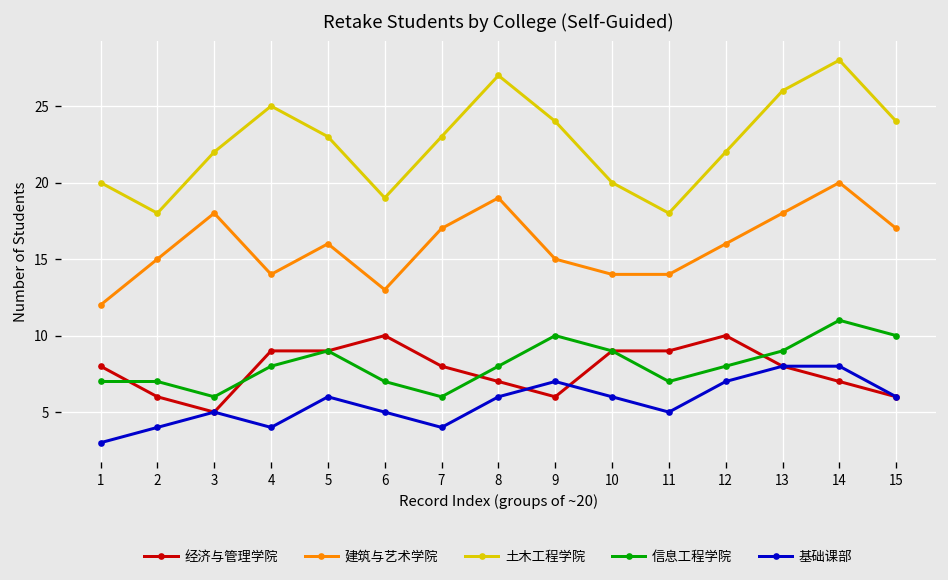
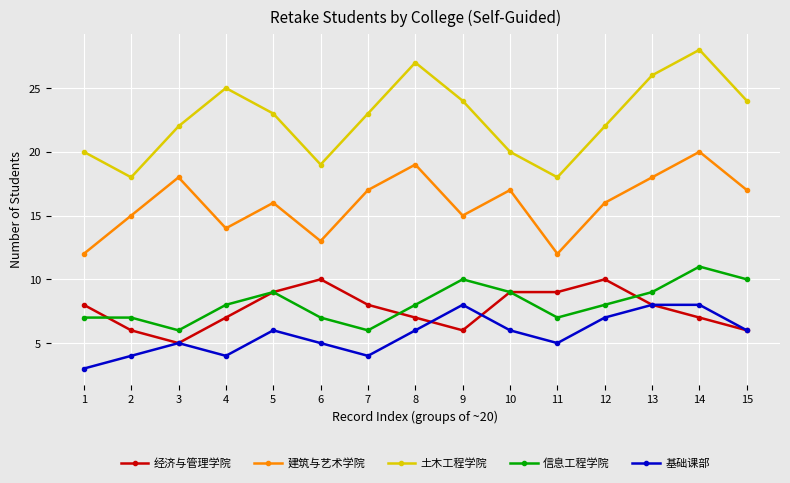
  {
    "经济与管理学院": {
      "1": 8,
      "2": 6,
-     "4": 9,
+     "4": 7,
      "6": 10,
      "7": 8,
      "8": 7,
      "9": 6,
      "11": 9,
      "12": 10,
      "14": 7
    },
    "建筑与艺术学院": {
      "1": 12,
      "2": 15,
      "3": 18,
      "4": 14,
      "5": 16,
      "6": 13,
      "7": 17,
      "8": 19,
      "9": 15,
-     "10": 14,
-     "11": 14,
+     "10": 17,
+     "11": 12,
      "12": 16,
      "13": 18,
      "14": 20,
      "15": 17
    },
    "土木工程学院": {
      "1": 20,
      "2": 18,
      "3": 22,
      "4": 25,
      "5": 23,
      "6": 19,
      "7": 23,
      "8": 27,
      "9": 24,
      "10": 20,
      "11": 18,
      "12": 22,
      "13": 26,
      "14": 28,
      "15": 24
    },
    "信息工程学院": {
      "1": 7,
      "2": 7,
      "3": 6,
      "4": 8,
      "6": 7,
      "7": 6,
      "8": 8,
      "9": 10,
      "11": 7,
      "12": 8,
      "13": 9,
      "14": 11,
      "15": 10
    },
    "基础课部": {
      "1": 3,
      "2": 4,
      "4": 4,
      "5": 6,
      "6": 5,
      "7": 4,
      "8": 6,
-     "9": 7,
+     "9": 8,
      "10": 6,
      "11": 5,
      "12": 7,
      "14": 8
    }
  }
